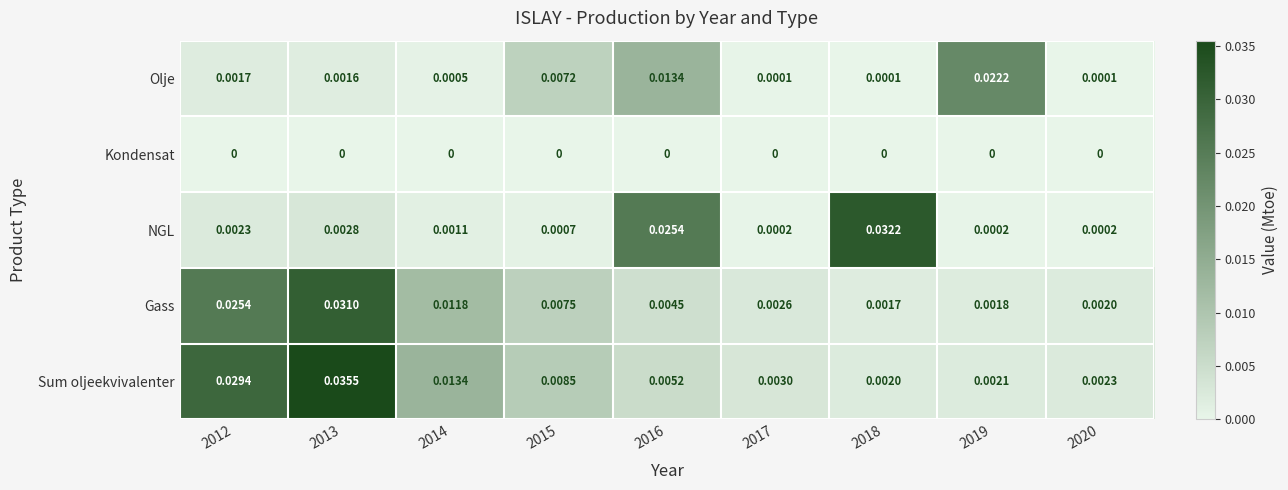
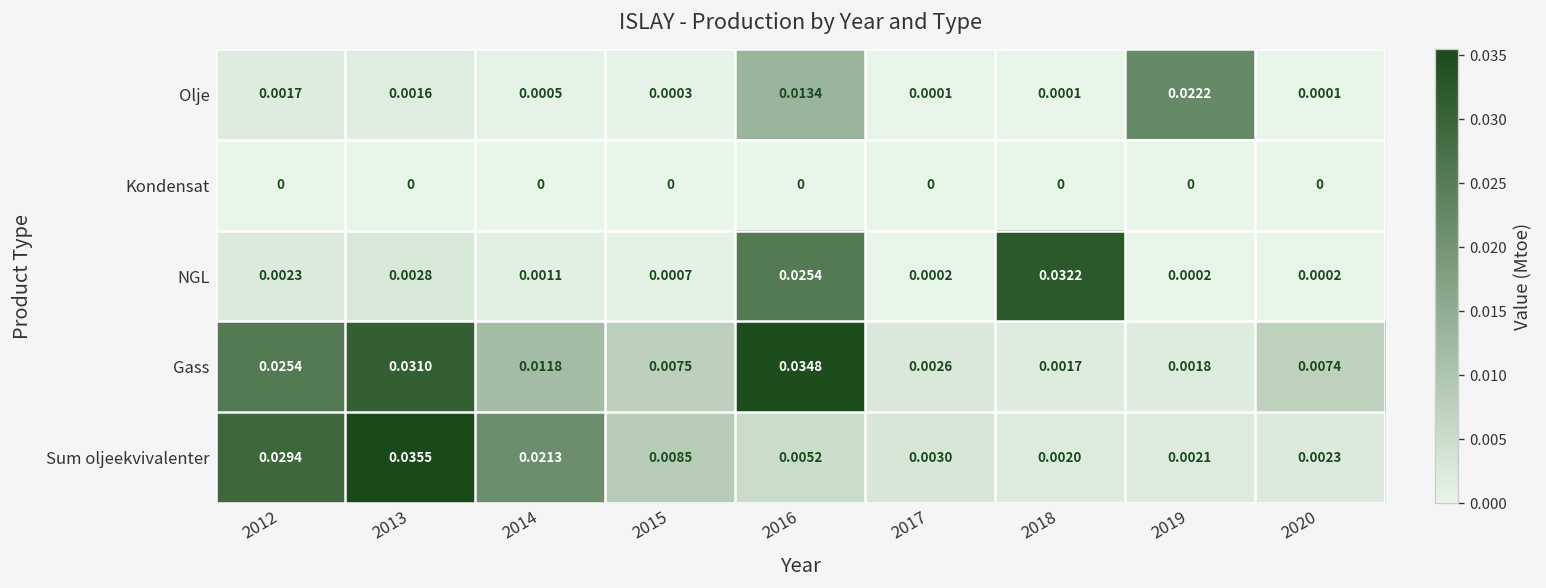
  {
    "Olje": {
      "2012": 0.0017,
      "2013": 0.0016,
      "2014": 0.0005,
-     "2015": 0.0072,
+     "2015": 0.0003,
      "2016": 0.0134,
      "2017": 0.0001,
      "2018": 0.0001,
      "2019": 0.0222,
      "2020": 0.0001
    },
    "Kondensat": {
      "2012": 0,
      "2013": 0,
      "2014": 0,
      "2015": 0,
      "2016": 0,
      "2017": 0,
      "2018": 0,
      "2019": 0,
      "2020": 0
    },
    "NGL": {
      "2012": 0.0023,
      "2013": 0.0028,
      "2014": 0.0011,
      "2015": 0.0007,
      "2016": 0.0254,
      "2017": 0.0002,
      "2018": 0.0322,
      "2019": 0.0002,
      "2020": 0.0002
    },
    "Gass": {
      "2012": 0.0254,
      "2013": 0.0310,
      "2014": 0.0118,
      "2015": 0.0075,
-     "2016": 0.0045,
+     "2016": 0.0348,
      "2017": 0.0026,
      "2018": 0.0017,
      "2019": 0.0018,
-     "2020": 0.0020
+     "2020": 0.0074
    },
    "Sum oljeekvivalenter": {
      "2012": 0.0294,
      "2013": 0.0355,
-     "2014": 0.0134,
+     "2014": 0.0213,
      "2015": 0.0085,
      "2016": 0.0052,
      "2017": 0.0030,
      "2018": 0.0020,
      "2019": 0.0021,
      "2020": 0.0023
    }
  }
